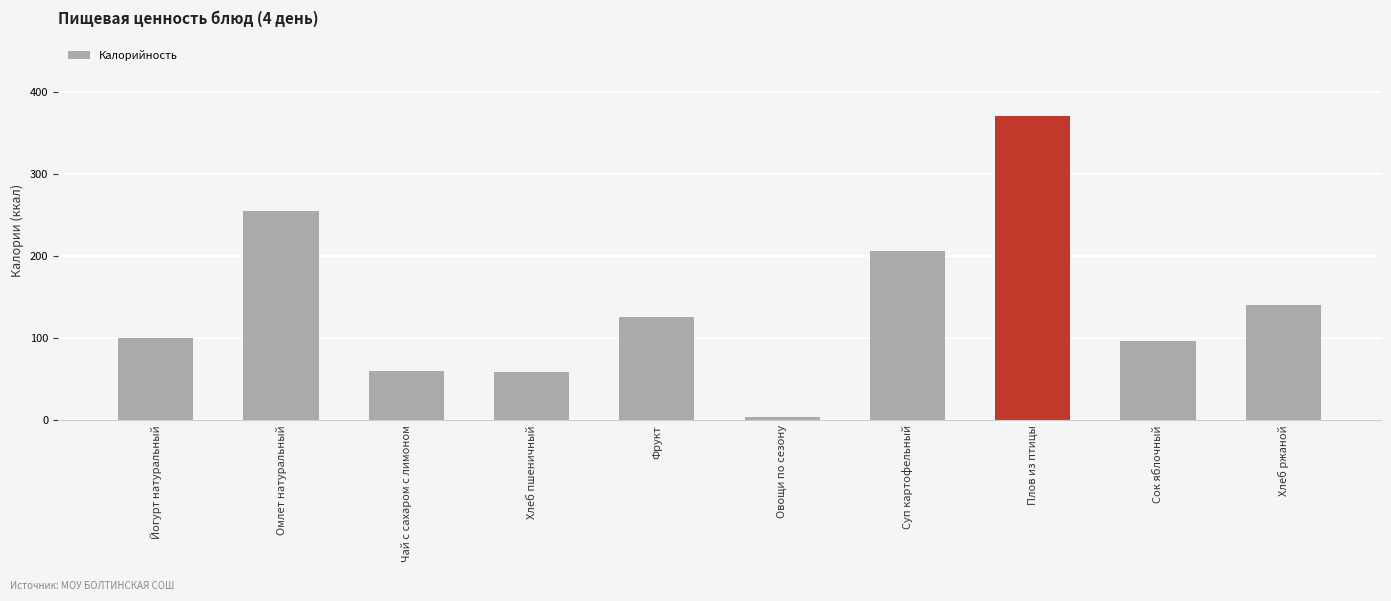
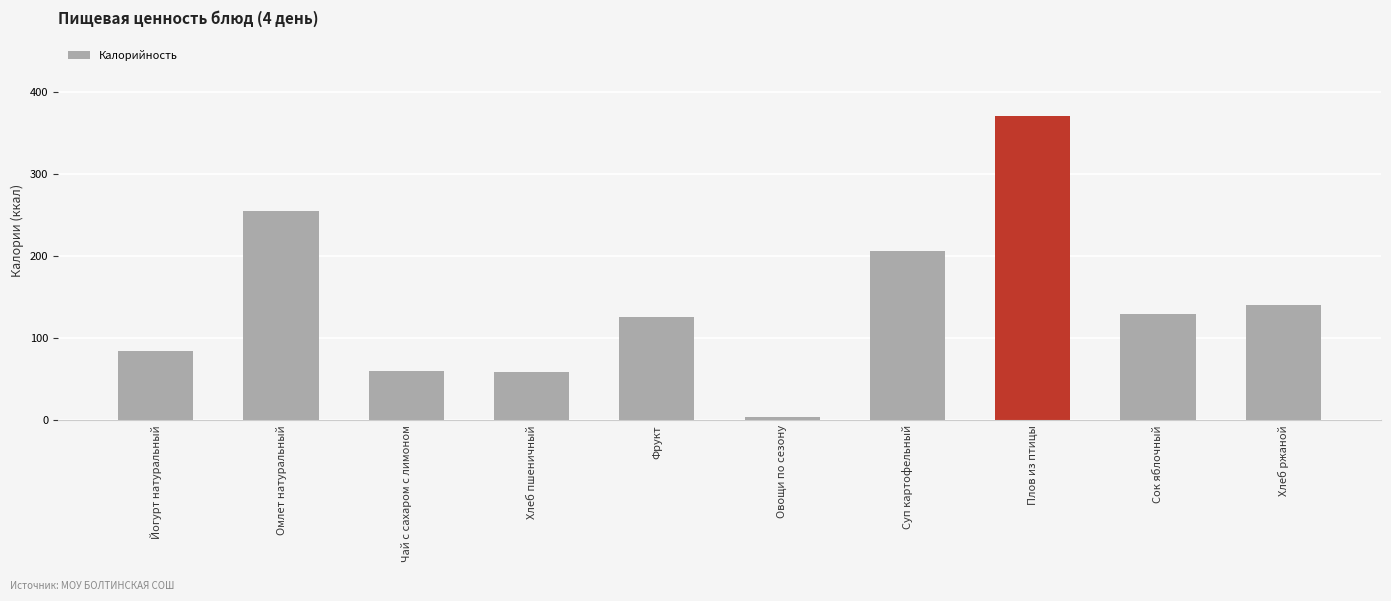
  {
-   "Йогурт натуральный": 100,
+   "Йогурт натуральный": 80,
    "Омлет натуральный": 260,
    "Чай с сахаром с лимоном": 60,
    "Хлеб пшеничный": 60,
    "Фрукт": 130,
    "Овощи по сезону": 0,
    "Суп картофельный": 210,
    "Плов из птицы": 370,
-   "Сок яблочный": 100,
+   "Сок яблочный": 130,
    "Хлеб ржаной": 140
  }
